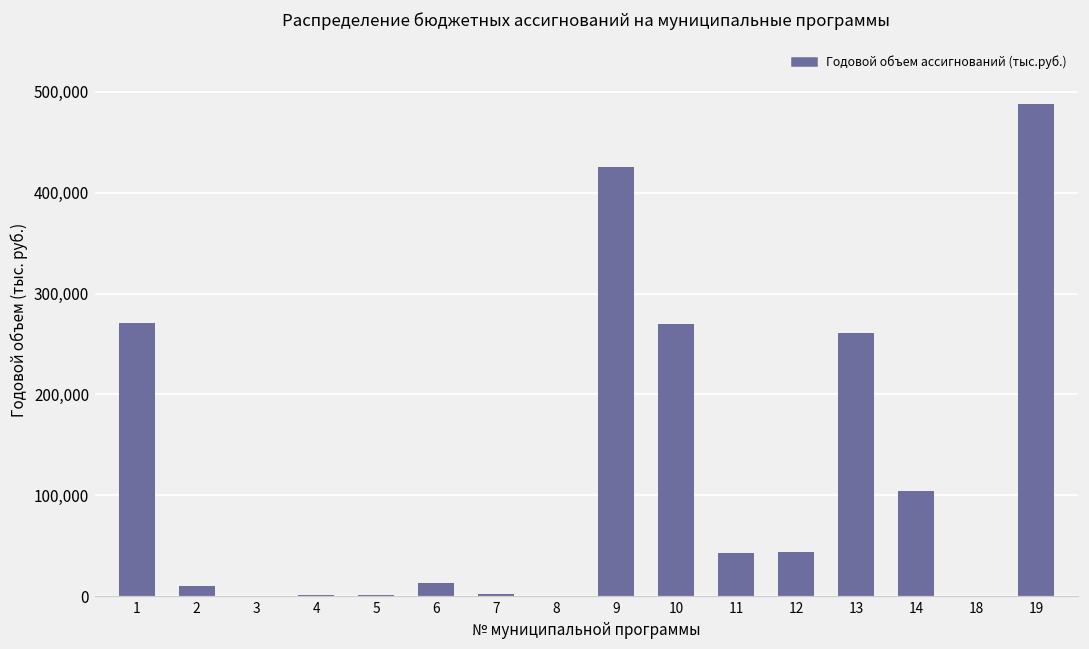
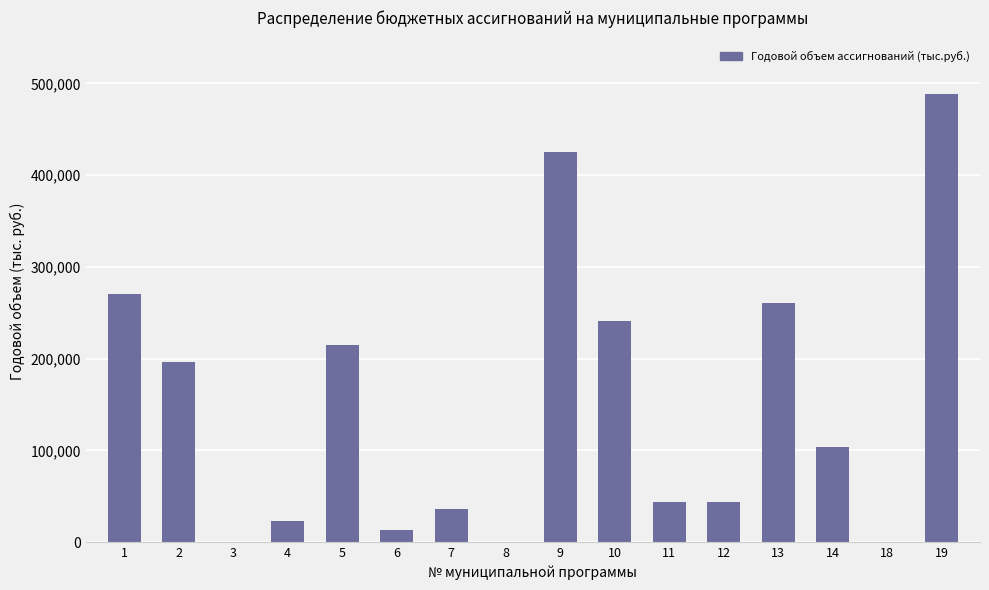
  {
    "1": "270,000",
-   "2": "10,000",
-   "4": "0",
-   "5": "0",
+   "2": "200,000",
+   "4": "20,000",
+   "5": "210,000",
    "6": "10,000",
-   "7": "0",
+   "7": "40,000",
    "9": "430,000",
-   "10": "270,000",
+   "10": "240,000",
    "11": "40,000",
    "12": "40,000",
    "13": "260,000",
    "14": "100,000",
    "19": "490,000"
  }
